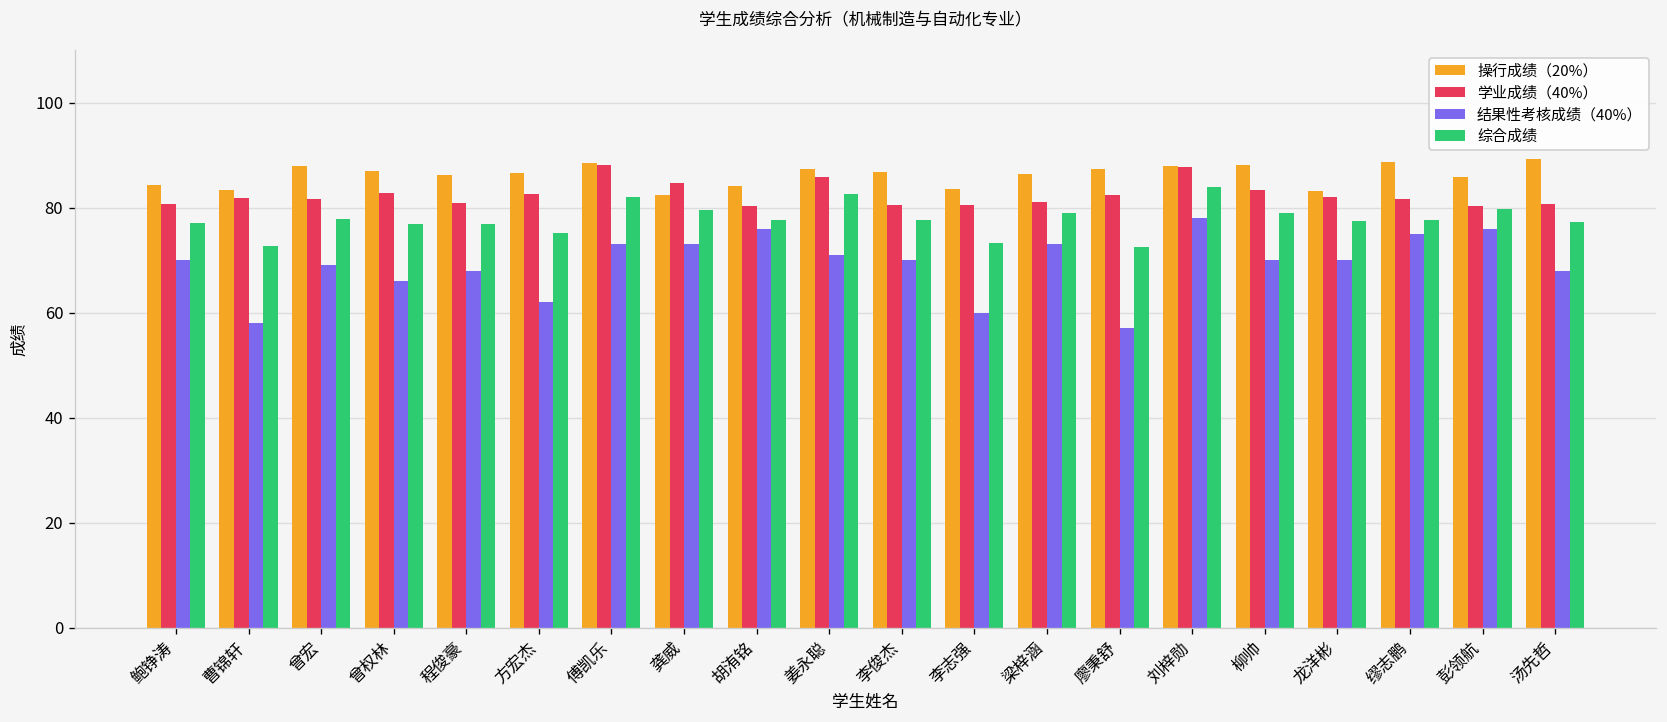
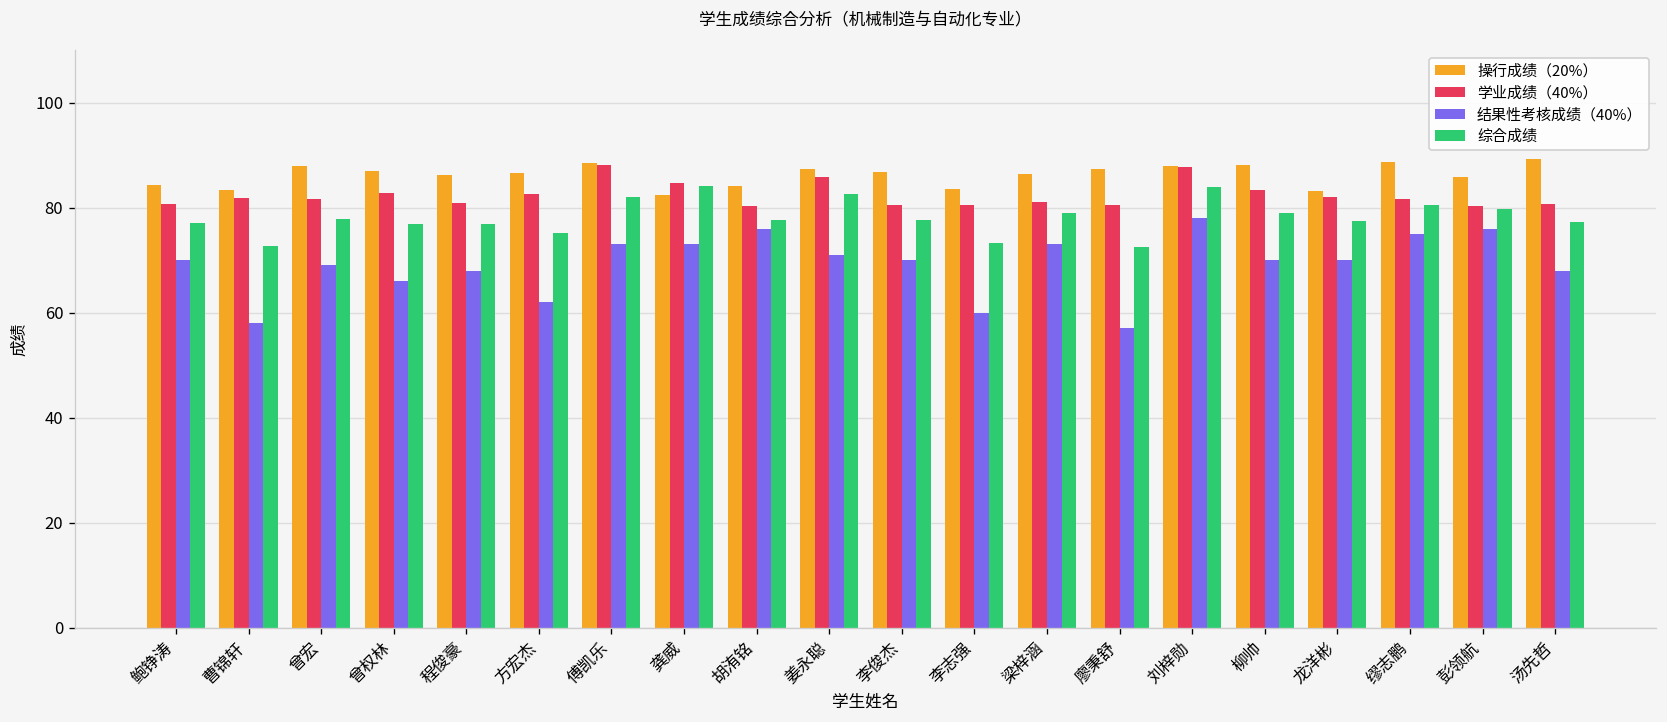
  {
    "操行成绩（20%）": {
      "鲍铮涛": 84,
      "曹锦轩": 83,
      "曾宏": 88,
      "曾权林": 87,
      "程俊豪": 86,
      "方宏杰": 87,
      "傅凯乐": 89,
      "龚威": 82,
      "胡洧铭": 84,
      "姜永聪": 87,
      "李俊杰": 87,
      "李志强": 84,
      "梁梓涵": 86,
      "廖秉舒": 87,
      "刘梓勋": 88,
      "柳帅": 88,
      "龙洋彬": 83,
      "缪志鹏": 89,
      "彭领航": 86,
      "汤先哲": 89
    },
    "学业成绩（40%）": {
      "鲍铮涛": 81,
      "曹锦轩": 82,
      "曾宏": 82,
      "曾权林": 83,
      "程俊豪": 81,
      "方宏杰": 83,
      "傅凯乐": 88,
      "龚威": 85,
      "胡洧铭": 80,
      "姜永聪": 86,
      "李俊杰": 81,
      "李志强": 80,
      "梁梓涵": 81,
-     "廖秉舒": 82,
+     "廖秉舒": 81,
      "刘梓勋": 88,
      "柳帅": 83,
      "龙洋彬": 82,
      "缪志鹏": 82,
      "彭领航": 80,
      "汤先哲": 81
    },
    "结果性考核成绩（40%）": {
      "鲍铮涛": 70,
      "曹锦轩": 58,
      "曾宏": 69,
      "曾权林": 66,
      "程俊豪": 68,
      "方宏杰": 62,
      "傅凯乐": 73,
      "龚威": 73,
      "胡洧铭": 76,
      "姜永聪": 71,
      "李俊杰": 70,
      "李志强": 60,
      "梁梓涵": 73,
      "廖秉舒": 57,
      "刘梓勋": 78,
      "柳帅": 70,
      "龙洋彬": 70,
      "缪志鹏": 75,
      "彭领航": 76,
      "汤先哲": 68
    },
    "综合成绩": {
      "鲍铮涛": 77,
      "曹锦轩": 73,
      "曾宏": 78,
      "曾权林": 77,
      "程俊豪": 77,
      "方宏杰": 75,
      "傅凯乐": 82,
-     "龚威": 80,
+     "龚威": 84,
      "胡洧铭": 78,
      "姜永聪": 83,
      "李俊杰": 78,
      "李志强": 73,
      "梁梓涵": 79,
      "廖秉舒": 73,
      "刘梓勋": 84,
      "柳帅": 79,
      "龙洋彬": 77,
-     "缪志鹏": 78,
+     "缪志鹏": 80,
      "彭领航": 80,
      "汤先哲": 77
    }
  }
